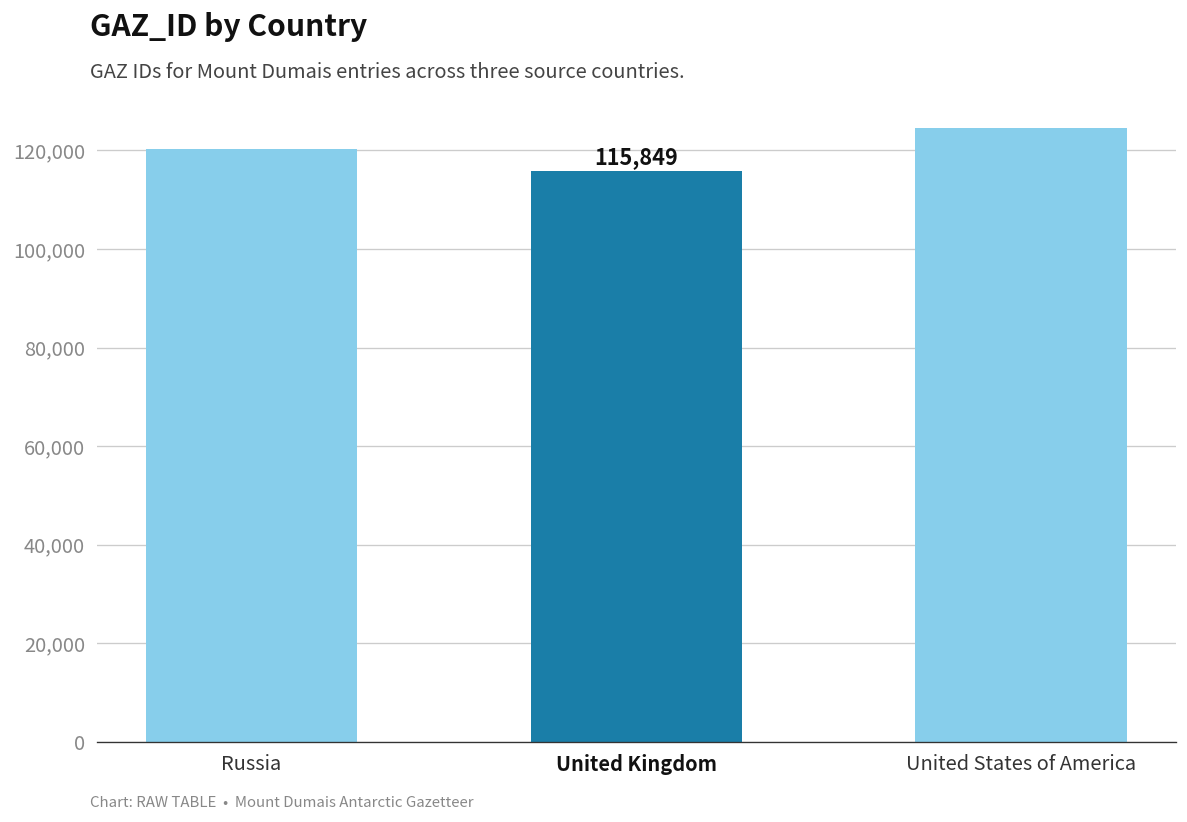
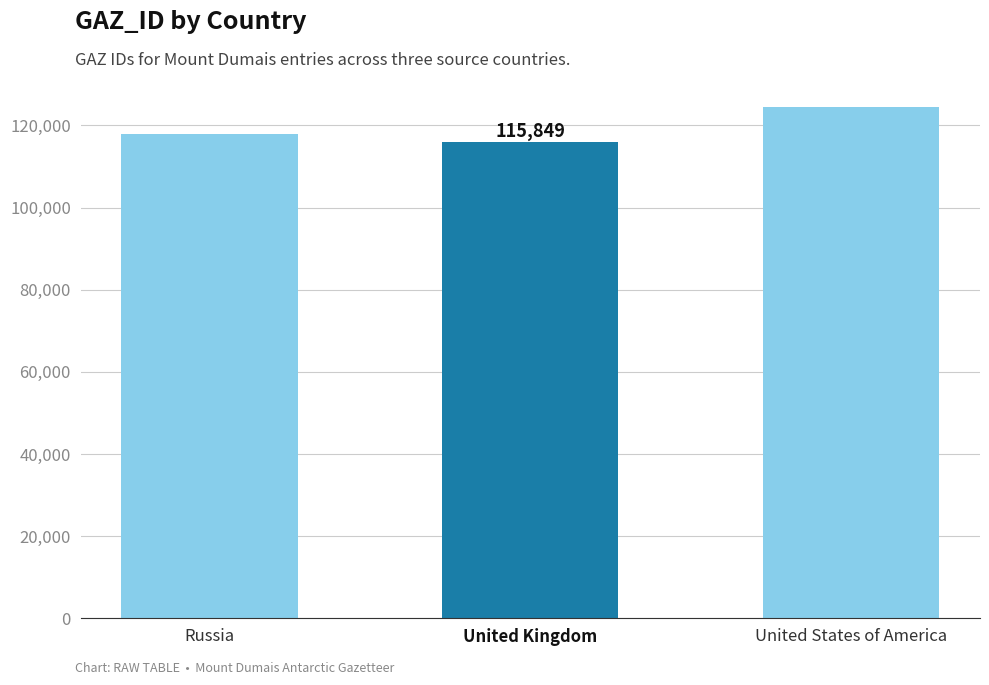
  {
-   "Russia": "120,000",
+   "Russia": "118,000",
    "United States of America": "125,000"
  }
